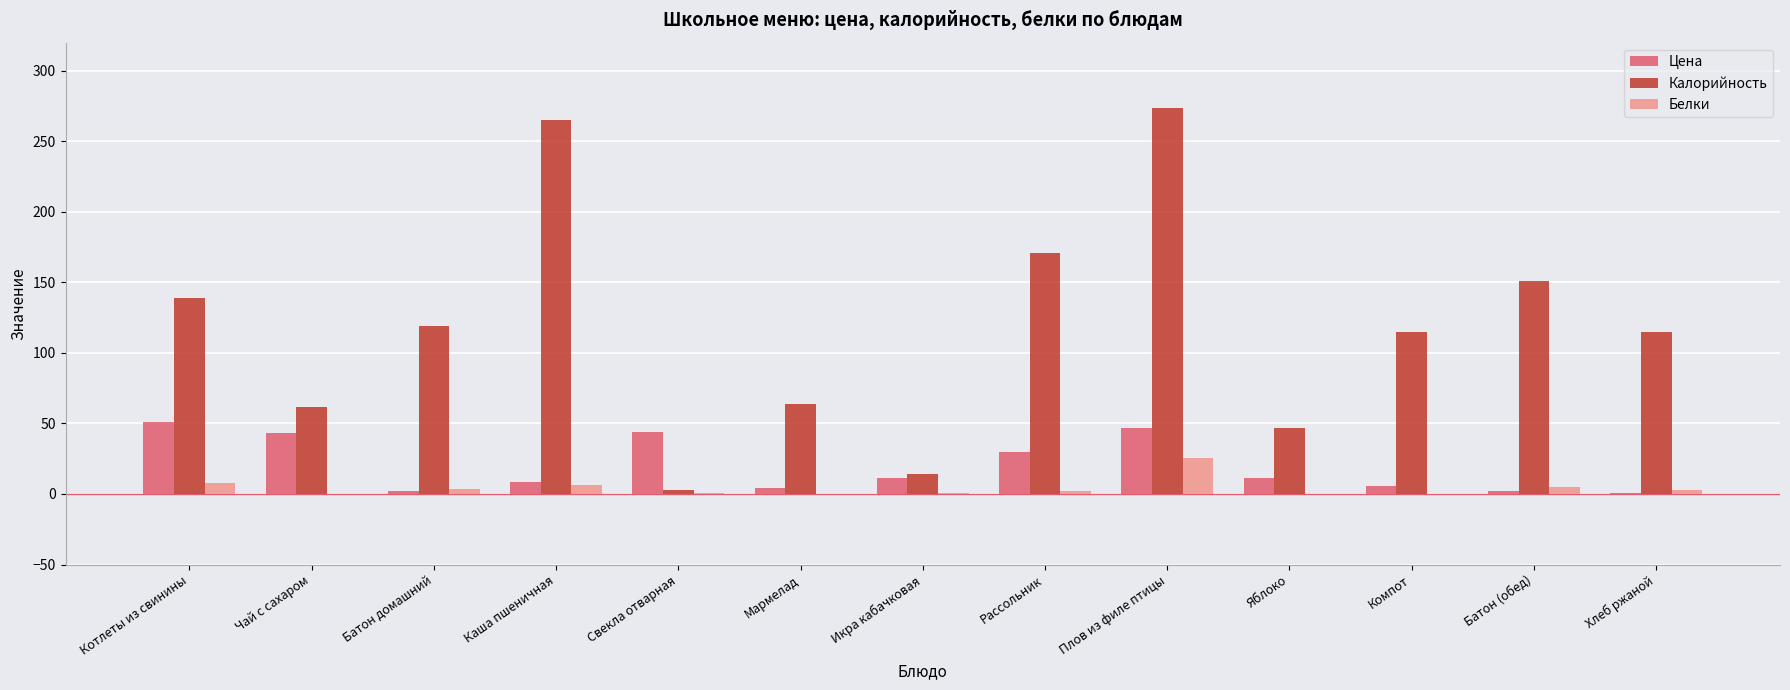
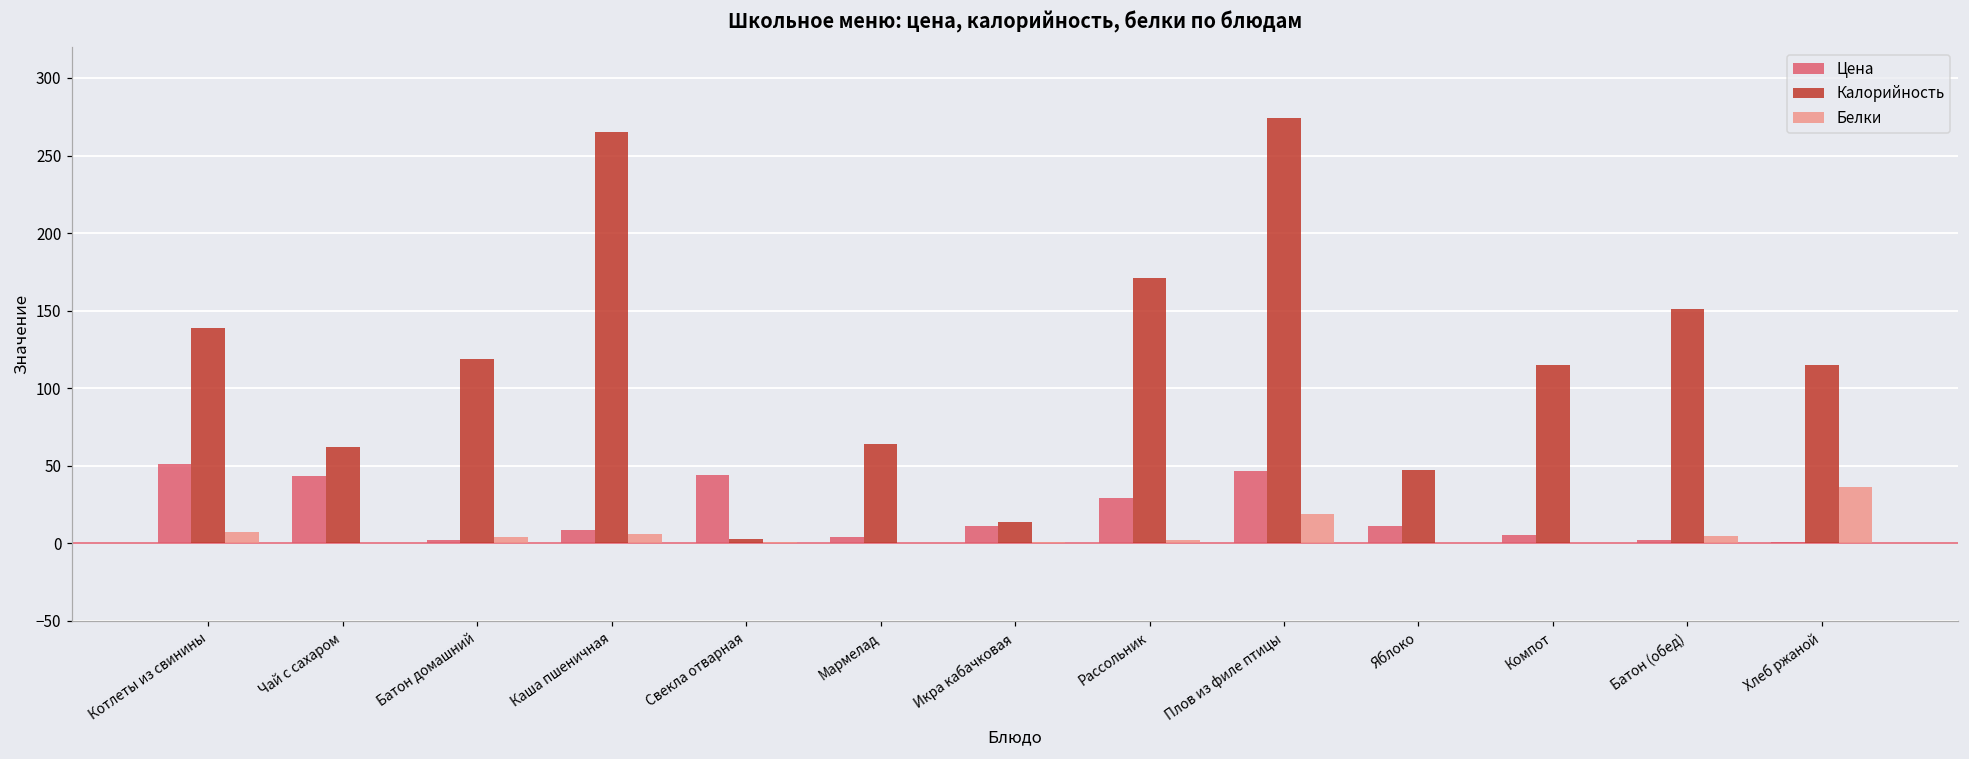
  {
    "Цена": {
      "Котлеты из свинины": 51,
      "Чай с сахаром": 43,
      "Батон домашний": 2,
      "Каша пшеничная": 9,
      "Свекла отварная": 44,
      "Мармелад": 4,
      "Икра кабачковая": 11,
      "Рассольник": 30,
      "Плов из филе птицы": 47,
      "Яблоко": 11,
      "Компот": 5,
      "Батон (обед)": 2
    },
    "Калорийность": {
      "Котлеты из свинины": 139,
      "Чай с сахаром": 62,
      "Батон домашний": 119,
      "Каша пшеничная": 265,
      "Свекла отварная": 3,
      "Мармелад": 64,
      "Икра кабачковая": 14,
      "Рассольник": 171,
      "Плов из филе птицы": 274,
      "Яблоко": 47,
      "Компот": 115,
      "Батон (обед)": 151,
      "Хлеб ржаной": 115
    },
    "Белки": {
      "Котлеты из свинины": 7,
      "Батон домашний": 4,
      "Каша пшеничная": 6,
      "Рассольник": 2,
-     "Плов из филе птицы": 26,
+     "Плов из филе птицы": 19,
      "Яблоко": 0,
      "Батон (обед)": 5,
-     "Хлеб ржаной": 3
+     "Хлеб ржаной": 36
    }
  }
